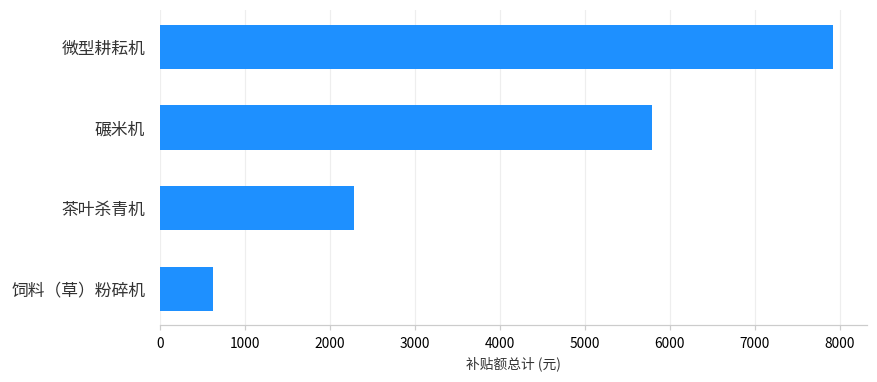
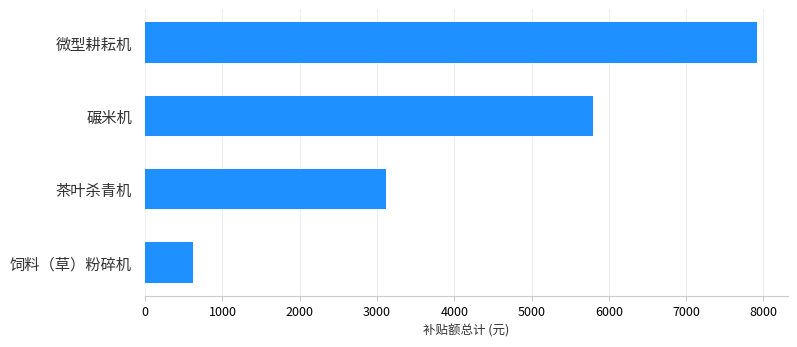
  {
    "微型耕耘机": 7900,
    "碾米机": 5800,
-   "茶叶杀青机": 2300,
+   "茶叶杀青机": 3100,
    "饲料（草）粉碎机": 600
  }
